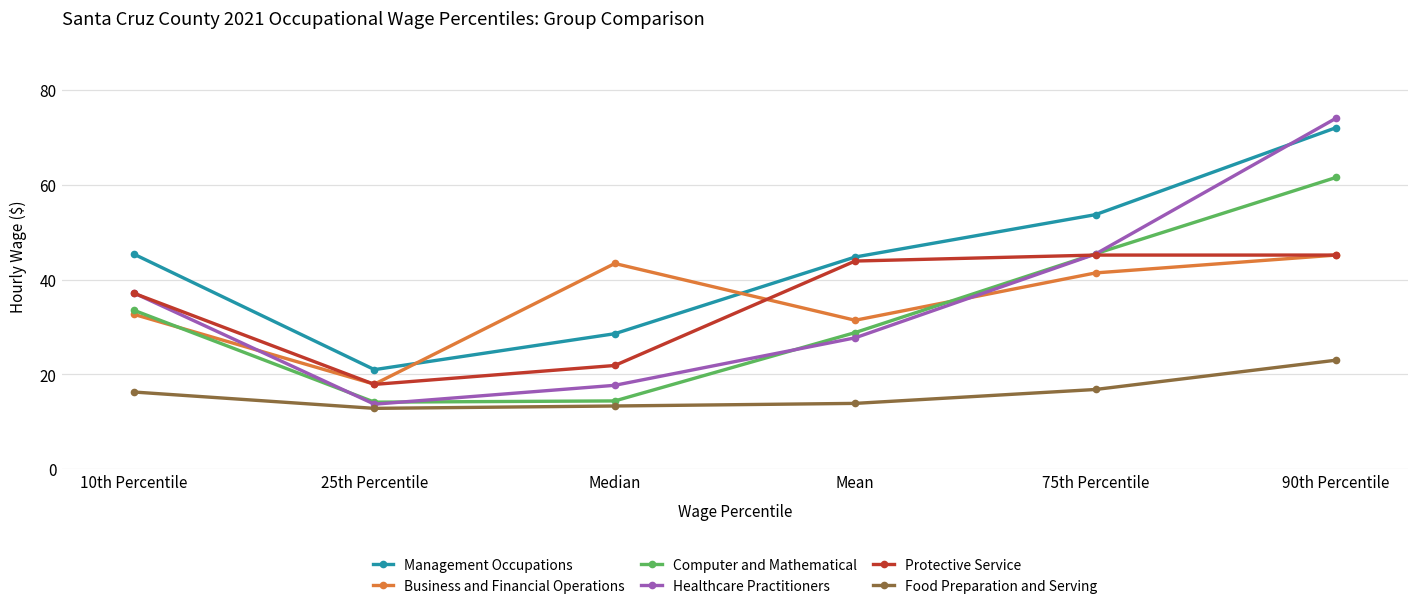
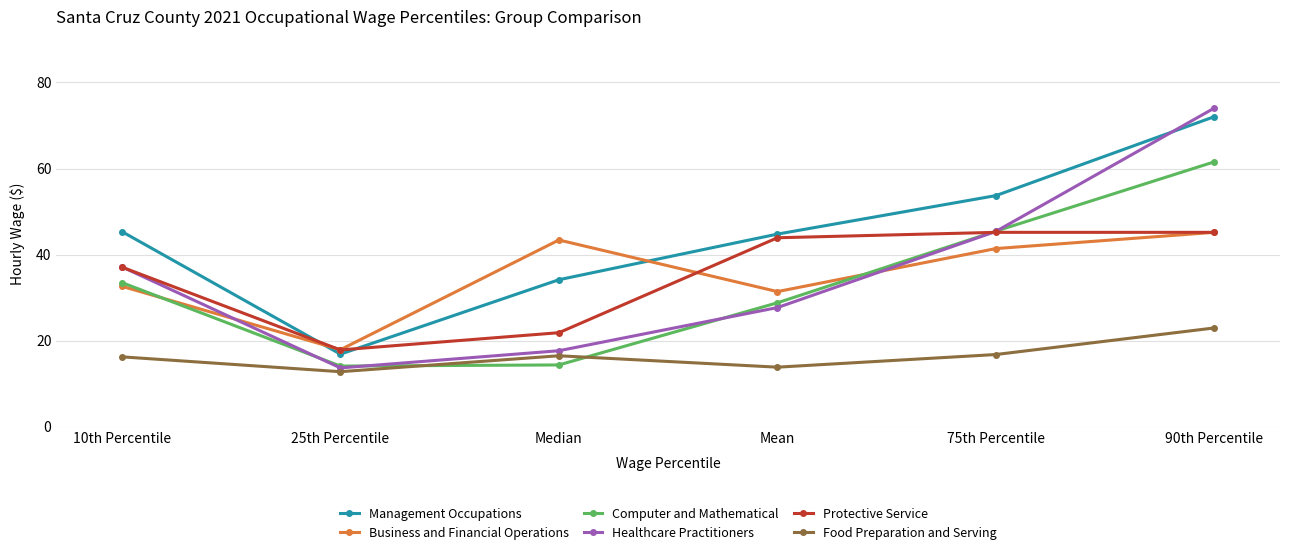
  {
    "Management Occupations": {
      "10th Percentile": 45,
-     "25th Percentile": 21,
-     "Median": 29,
+     "25th Percentile": 17,
+     "Median": 34,
      "Mean": 45,
      "75th Percentile": 54,
      "90th Percentile": 72
    },
    "Business and Financial Operations": {
      "10th Percentile": 33,
      "Median": 43,
      "Mean": 31,
      "75th Percentile": 41
    },
    "Computer and Mathematical": {
      "10th Percentile": 34,
      "Median": 14,
      "Mean": 29,
      "90th Percentile": 62
    },
    "Healthcare Practitioners": {
      "Median": 18,
      "Mean": 28,
      "90th Percentile": 74
    },
    "Protective Service": {
      "Median": 22,
      "Mean": 44
    },
    "Food Preparation and Serving": {
      "10th Percentile": 16,
      "25th Percentile": 13,
-     "Median": 13,
+     "Median": 17,
      "Mean": 14,
      "75th Percentile": 17,
      "90th Percentile": 23
    }
  }
